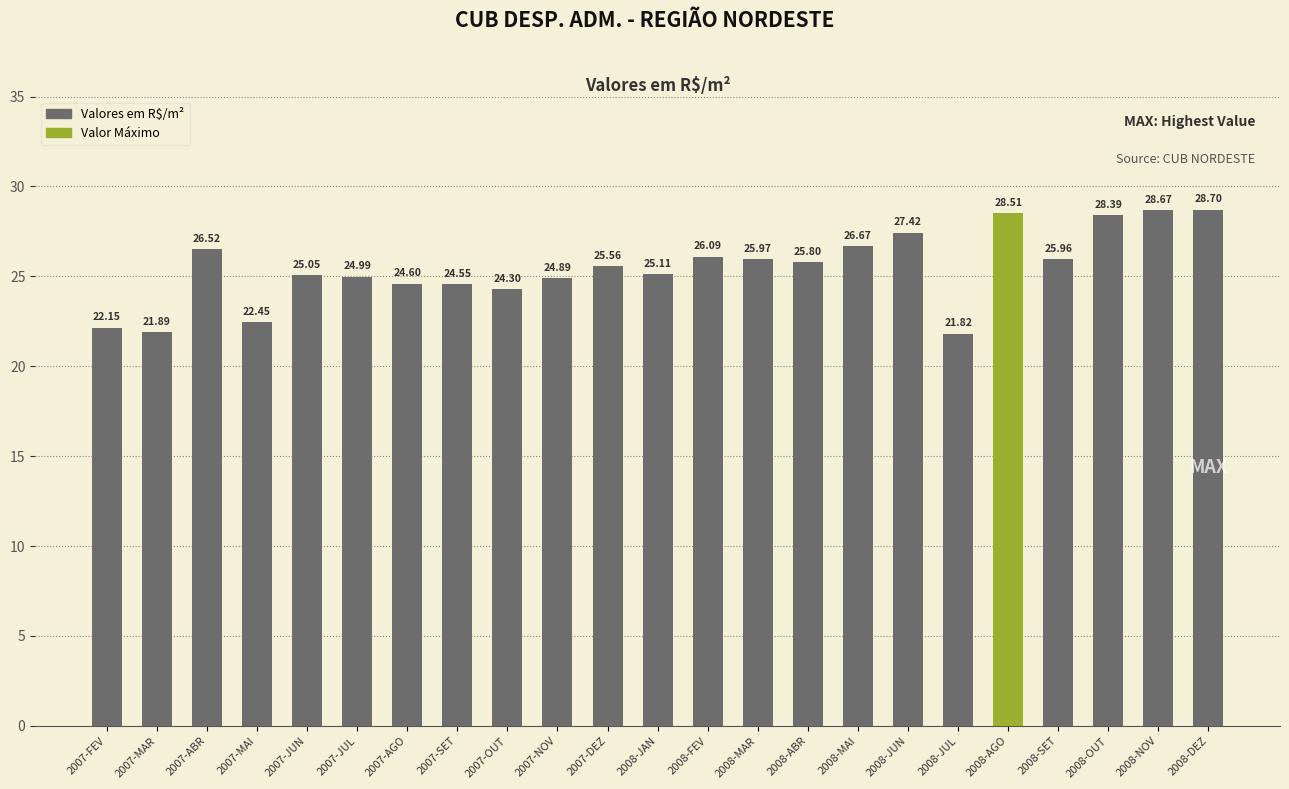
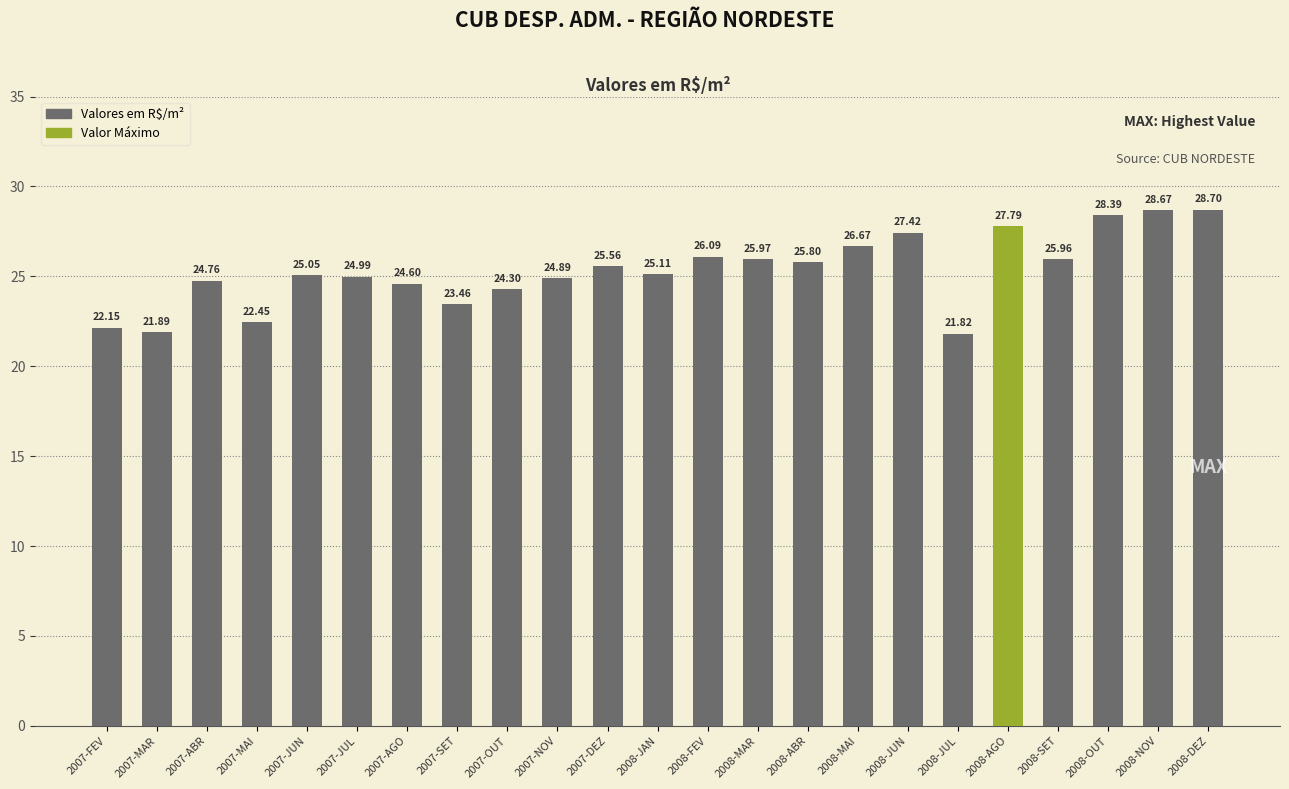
  {
    "2007-FEV": 22.15,
    "2007-MAR": 21.89,
-   "2007-ABR": 26.52,
+   "2007-ABR": 24.76,
    "2007-MAI": 22.45,
    "2007-JUN": 25.05,
    "2007-JUL": 24.99,
    "2007-AGO": 24.60,
-   "2007-SET": 24.55,
+   "2007-SET": 23.46,
    "2007-OUT": 24.30,
    "2007-NOV": 24.89,
    "2007-DEZ": 25.56,
    "2008-JAN": 25.11,
    "2008-FEV": 26.09,
    "2008-MAR": 25.97,
    "2008-ABR": 25.80,
    "2008-MAI": 26.67,
    "2008-JUN": 27.42,
    "2008-JUL": 21.82,
-   "2008-AGO": 28.51,
+   "2008-AGO": 27.79,
    "2008-SET": 25.96,
    "2008-OUT": 28.39,
    "2008-NOV": 28.67,
    "2008-DEZ": 28.70
  }
